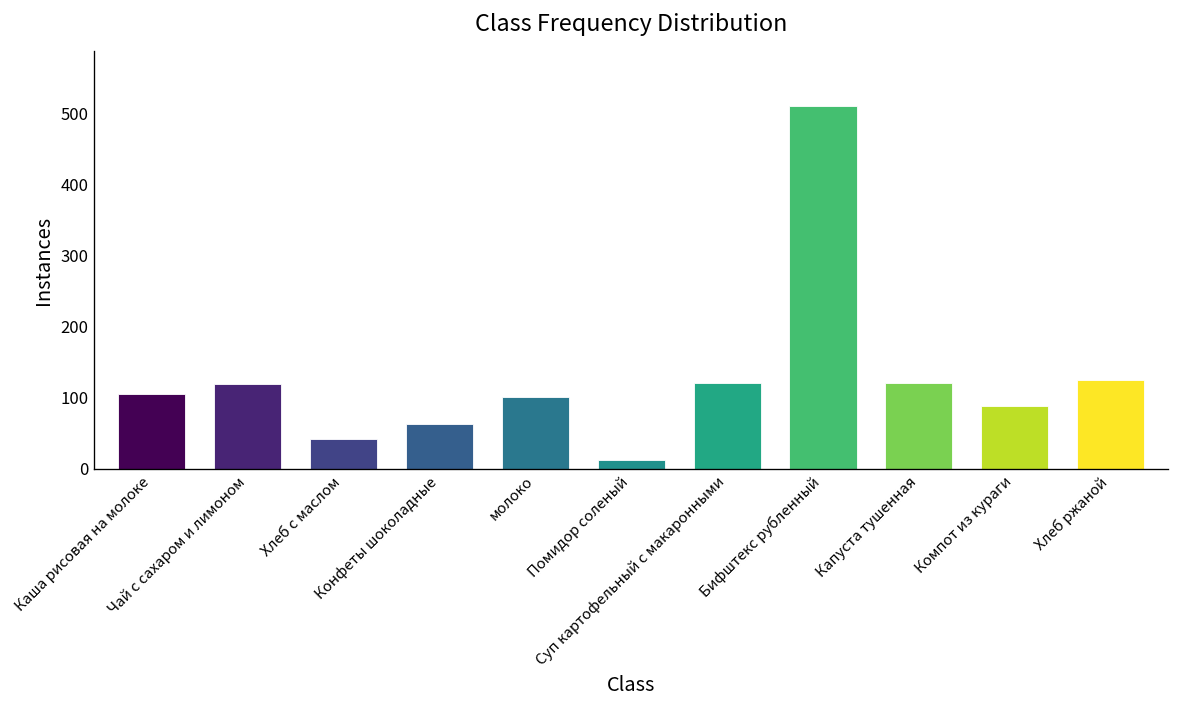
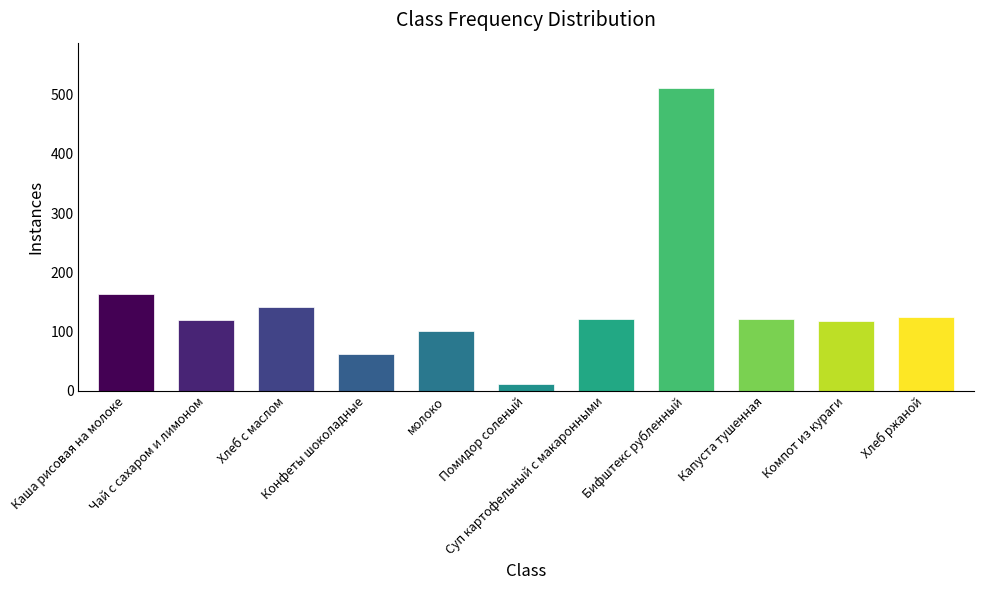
  {
-   "Каша рисовая на молоке": 110,
+   "Каша рисовая на молоке": 160,
    "Чай с сахаром и лимоном": 120,
-   "Хлеб с маслом": 40,
+   "Хлеб с маслом": 140,
    "Конфеты шоколадные": 60,
    "молоко": 100,
    "Помидор соленый": 10,
    "Суп картофельный с макаронными": 120,
    "Бифштекс рубленный": 510,
    "Капуста тушенная": 120,
-   "Компот из кураги": 90,
+   "Компот из кураги": 120,
    "Хлеб ржаной": 130
  }
